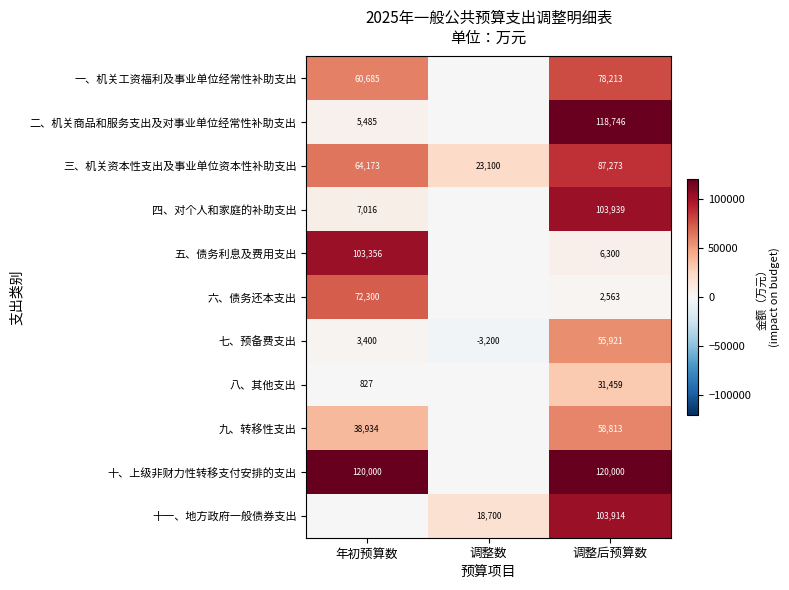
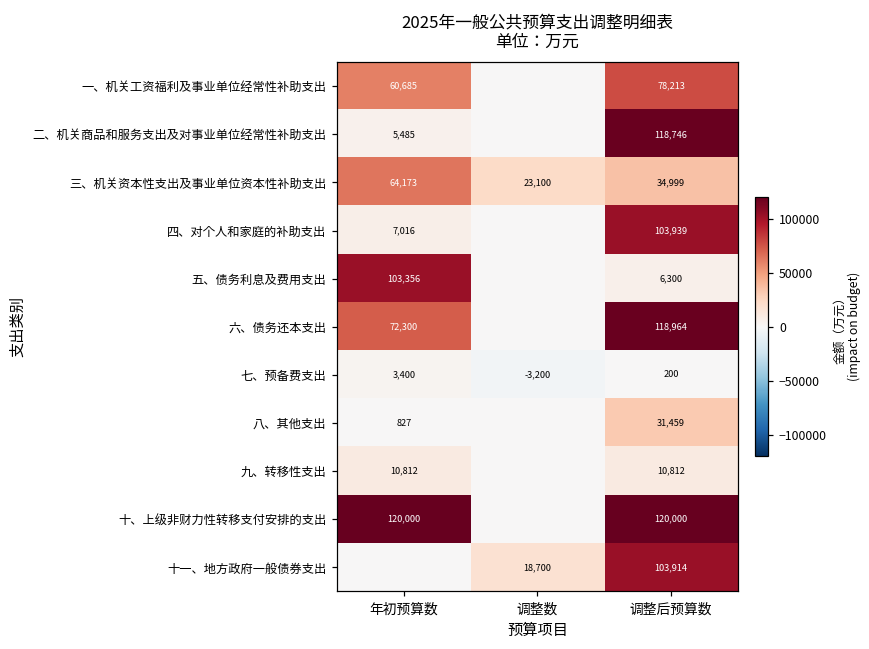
  {
    "一、机关工资福利及事业单位经常性补助支出": {
      "年初预算数": "60,685",
      "调整后预算数": "78,213"
    },
    "二、机关商品和服务支出及对事业单位经常性补助支出": {
      "年初预算数": "5,485",
      "调整后预算数": "118,746"
    },
    "三、机关资本性支出及事业单位资本性补助支出": {
      "年初预算数": "64,173",
      "调整数": "23,100",
-     "调整后预算数": "87,273"
+     "调整后预算数": "34,999"
    },
    "四、对个人和家庭的补助支出": {
      "年初预算数": "7,016",
      "调整后预算数": "103,939"
    },
    "五、债务利息及费用支出": {
      "年初预算数": "103,356",
      "调整后预算数": "6,300"
    },
    "六、债务还本支出": {
      "年初预算数": "72,300",
-     "调整后预算数": "2,563"
+     "调整后预算数": "118,964"
    },
    "七、预备费支出": {
      "年初预算数": "3,400",
      "调整数": "-3,200",
-     "调整后预算数": "55,921"
+     "调整后预算数": "200"
    },
    "八、其他支出": {
      "年初预算数": "827",
      "调整后预算数": "31,459"
    },
    "九、转移性支出": {
-     "年初预算数": "38,934",
-     "调整后预算数": "58,813"
+     "年初预算数": "10,812",
+     "调整后预算数": "10,812"
    },
    "十、上级非财力性转移支付安排的支出": {
      "年初预算数": "120,000",
      "调整后预算数": "120,000"
    },
    "十一、地方政府一般债券支出": {
      "调整数": "18,700",
      "调整后预算数": "103,914"
    }
  }
